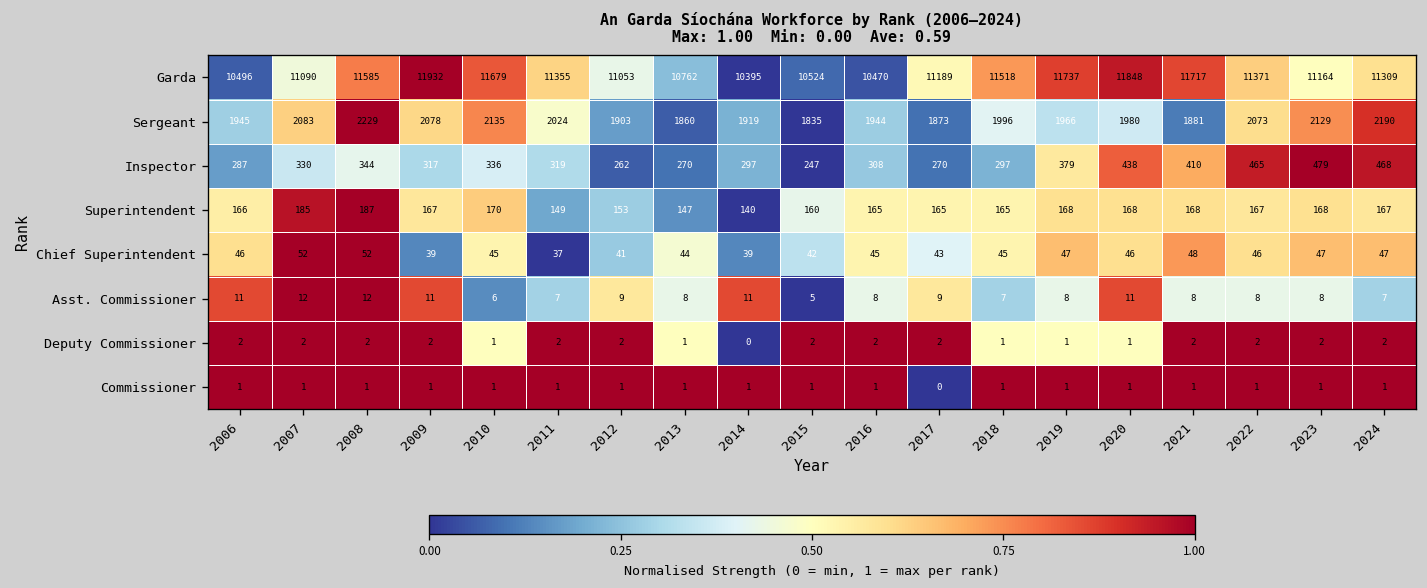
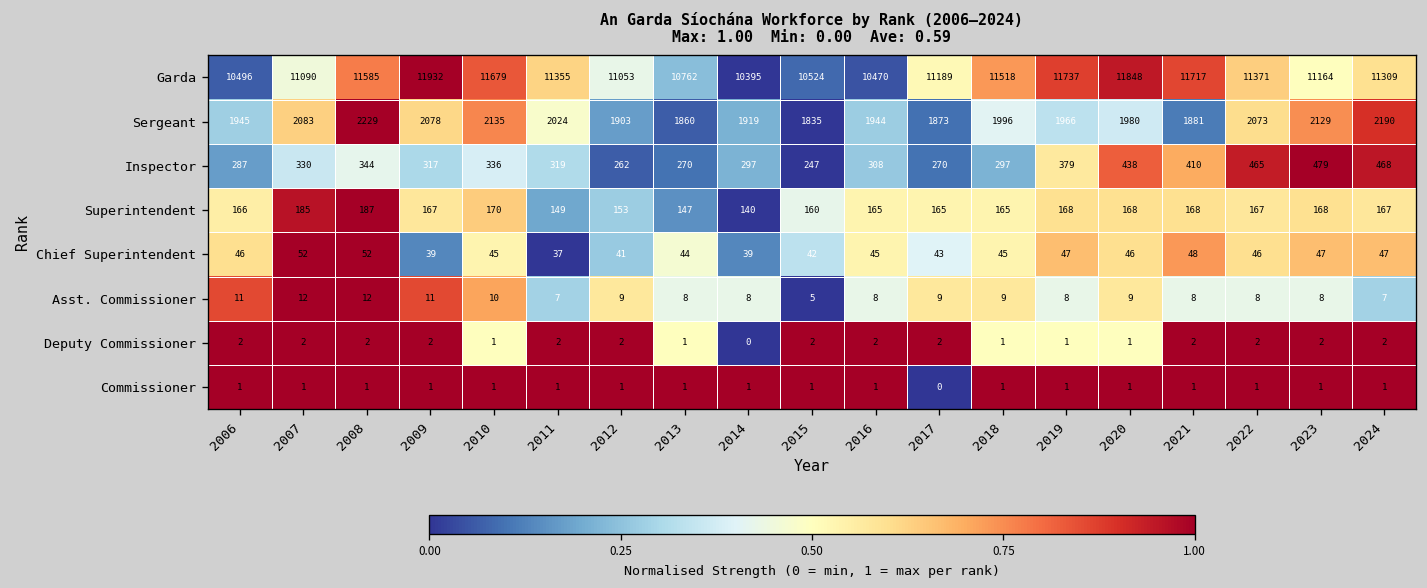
  {
    "Garda": {
      "2006": 10496,
      "2007": 11090,
      "2008": 11585,
      "2009": 11932,
      "2010": 11679,
      "2011": 11355,
      "2012": 11053,
      "2013": 10762,
      "2014": 10395,
      "2015": 10524,
      "2016": 10470,
      "2017": 11189,
      "2018": 11518,
      "2019": 11737,
      "2020": 11848,
      "2021": 11717,
      "2022": 11371,
      "2023": 11164,
      "2024": 11309
    },
    "Sergeant": {
      "2006": 1945,
      "2007": 2083,
      "2008": 2229,
      "2009": 2078,
      "2010": 2135,
      "2011": 2024,
      "2012": 1903,
      "2013": 1860,
      "2014": 1919,
      "2015": 1835,
      "2016": 1944,
      "2017": 1873,
      "2018": 1996,
      "2019": 1966,
      "2020": 1980,
      "2021": 1881,
      "2022": 2073,
      "2023": 2129,
      "2024": 2190
    },
    "Inspector": {
      "2006": 287,
      "2007": 330,
      "2008": 344,
      "2009": 317,
      "2010": 336,
      "2011": 319,
      "2012": 262,
      "2013": 270,
      "2014": 297,
      "2015": 247,
      "2016": 308,
      "2017": 270,
      "2018": 297,
      "2019": 379,
      "2020": 438,
      "2021": 410,
      "2022": 465,
      "2023": 479,
      "2024": 468
    },
    "Superintendent": {
      "2006": 166,
      "2007": 185,
      "2008": 187,
      "2009": 167,
      "2010": 170,
      "2011": 149,
      "2012": 153,
      "2013": 147,
      "2014": 140,
      "2015": 160,
      "2016": 165,
      "2017": 165,
      "2018": 165,
      "2019": 168,
      "2020": 168,
      "2021": 168,
      "2022": 167,
      "2023": 168,
      "2024": 167
    },
    "Chief Superintendent": {
      "2006": 46,
      "2007": 52,
      "2008": 52,
      "2009": 39,
      "2010": 45,
      "2011": 37,
      "2012": 41,
      "2013": 44,
      "2014": 39,
      "2015": 42,
      "2016": 45,
      "2017": 43,
      "2018": 45,
      "2019": 47,
      "2020": 46,
      "2021": 48,
      "2022": 46,
      "2023": 47,
      "2024": 47
    },
    "Asst. Commissioner": {
      "2006": 11,
      "2007": 12,
      "2008": 12,
      "2009": 11,
-     "2010": 6,
+     "2010": 10,
      "2011": 7,
      "2012": 9,
      "2013": 8,
-     "2014": 11,
+     "2014": 8,
      "2015": 5,
      "2016": 8,
      "2017": 9,
-     "2018": 7,
+     "2018": 9,
      "2019": 8,
-     "2020": 11,
+     "2020": 9,
      "2021": 8,
      "2022": 8,
      "2023": 8,
      "2024": 7
    },
    "Deputy Commissioner": {
      "2006": 2,
      "2007": 2,
      "2008": 2,
      "2009": 2,
      "2010": 1,
      "2011": 2,
      "2012": 2,
      "2013": 1,
      "2014": 0,
      "2015": 2,
      "2016": 2,
      "2017": 2,
      "2018": 1,
      "2019": 1,
      "2020": 1,
      "2021": 2,
      "2022": 2,
      "2023": 2,
      "2024": 2
    },
    "Commissioner": {
      "2006": 1,
      "2007": 1,
      "2008": 1,
      "2009": 1,
      "2010": 1,
      "2011": 1,
      "2012": 1,
      "2013": 1,
      "2014": 1,
      "2015": 1,
      "2016": 1,
      "2017": 0,
      "2018": 1,
      "2019": 1,
      "2020": 1,
      "2021": 1,
      "2022": 1,
      "2023": 1,
      "2024": 1
    }
  }
